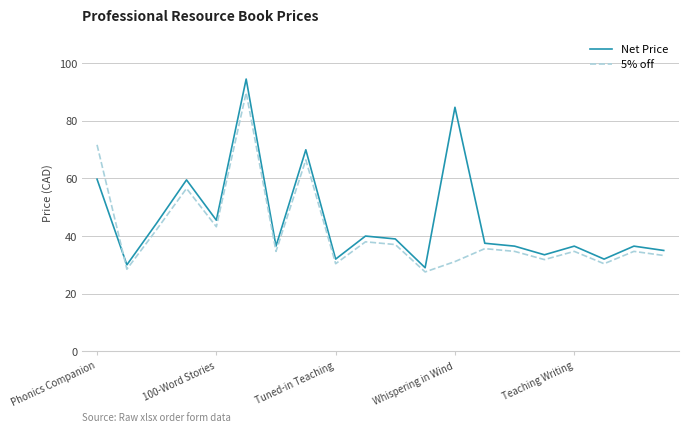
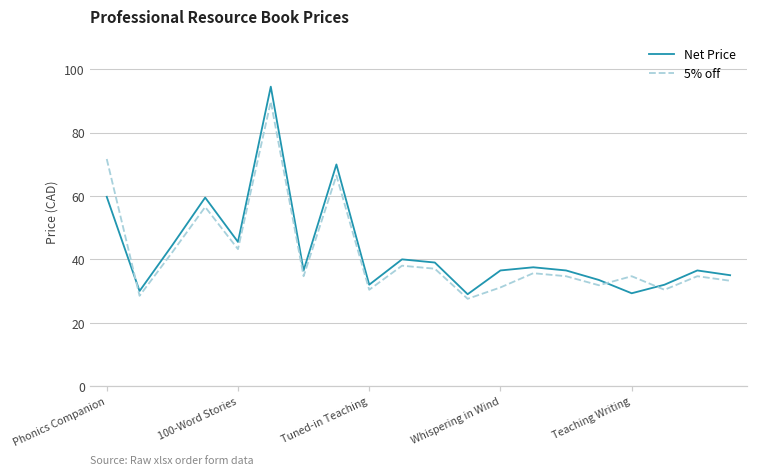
  {
    "Net Price": {
      "Phonics Companion": 60,
      "100-Word Stories": 46,
      "Tuned-in Teaching": 32,
-     "Whispering in Wind": 85,
-     "Teaching Writing": 37
+     "Whispering in Wind": 37,
+     "Teaching Writing": 29
    },
    "5% off": {
      "Phonics Companion": 72,
      "100-Word Stories": 43,
      "Tuned-in Teaching": 30,
      "Whispering in Wind": 31,
      "Teaching Writing": 35
    }
  }
